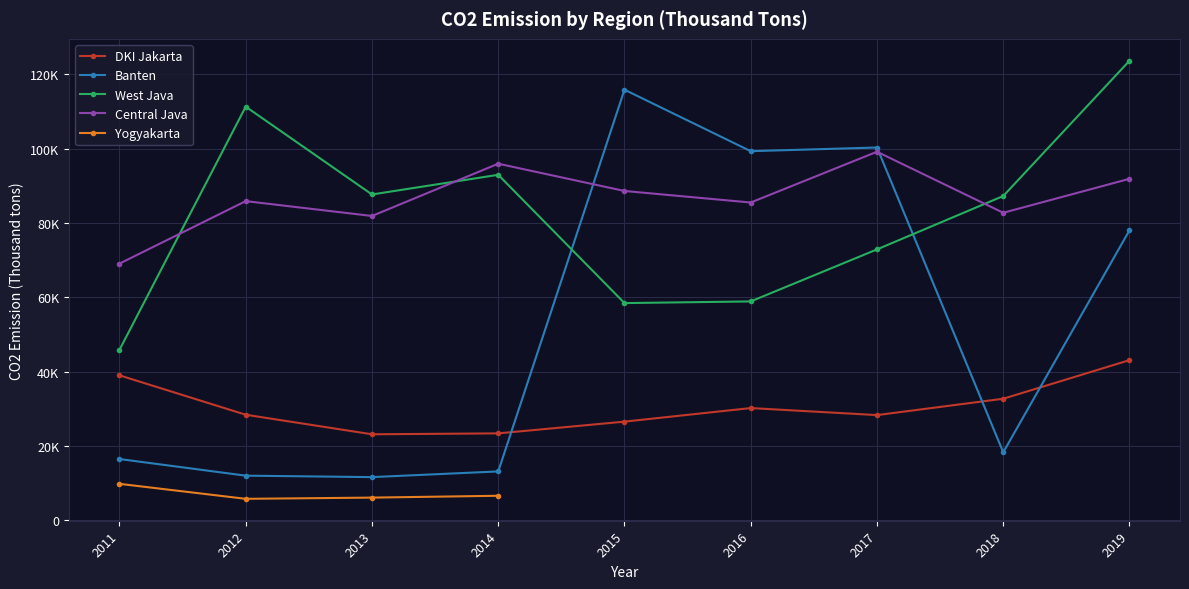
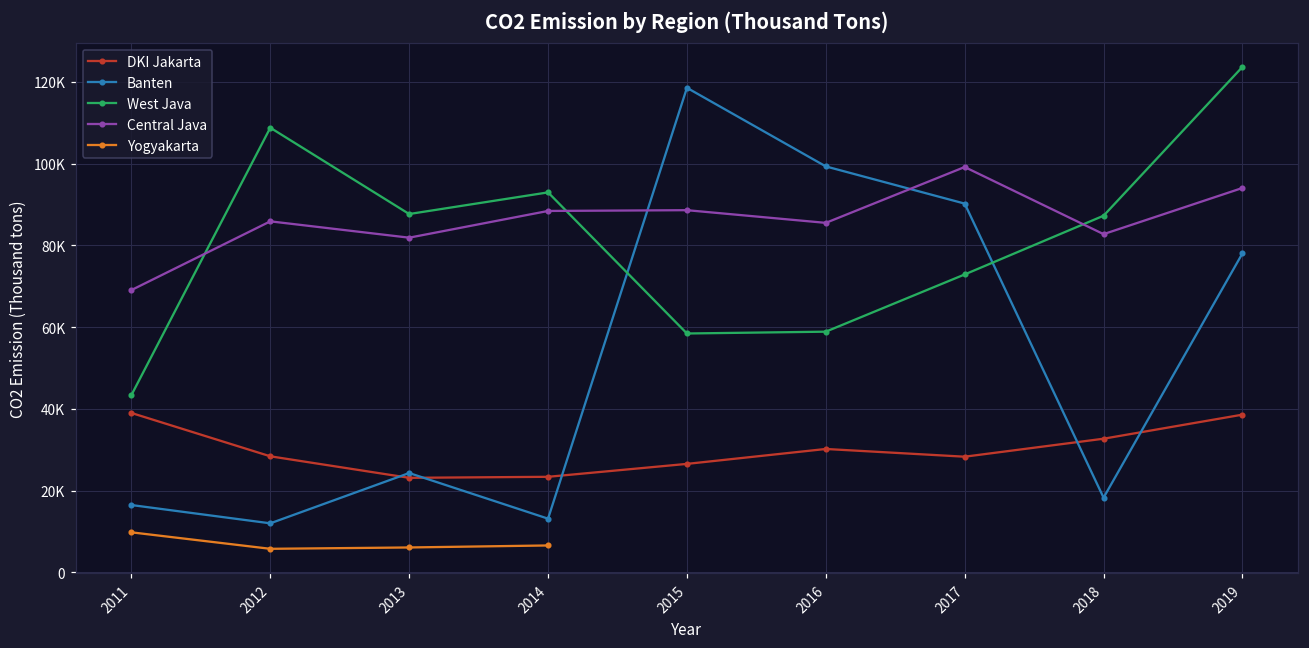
  {
    "DKI Jakarta": {
      "2011": 39000,
      "2012": 28000,
      "2013": 23000,
      "2014": 23000,
      "2015": 27000,
      "2016": 30000,
      "2017": 28000,
      "2018": 33000,
-     "2019": 43000
+     "2019": 39000
    },
    "Banten": {
      "2011": 16000,
      "2012": 12000,
-     "2013": 12000,
+     "2013": 24000,
      "2014": 13000,
-     "2015": 116000,
+     "2015": 119000,
      "2016": 99000,
-     "2017": 100000,
+     "2017": 90000,
      "2018": 18000,
      "2019": 78000
    },
    "West Java": {
-     "2011": 46000,
-     "2012": 111000,
+     "2011": 43000,
+     "2012": 109000,
      "2013": 88000,
      "2014": 93000,
      "2015": 58000,
      "2016": 59000,
      "2017": 73000,
      "2018": 87000,
      "2019": 124000
    },
    "Central Java": {
      "2011": 69000,
      "2012": 86000,
      "2013": 82000,
-     "2014": 96000,
+     "2014": 88000,
      "2015": 89000,
      "2016": 86000,
      "2017": 99000,
      "2018": 83000,
-     "2019": 92000
+     "2019": 94000
    },
    "Yogyakarta": {
      "2011": 10000,
      "2012": 6000,
      "2013": 6000,
      "2014": 7000
    }
  }
